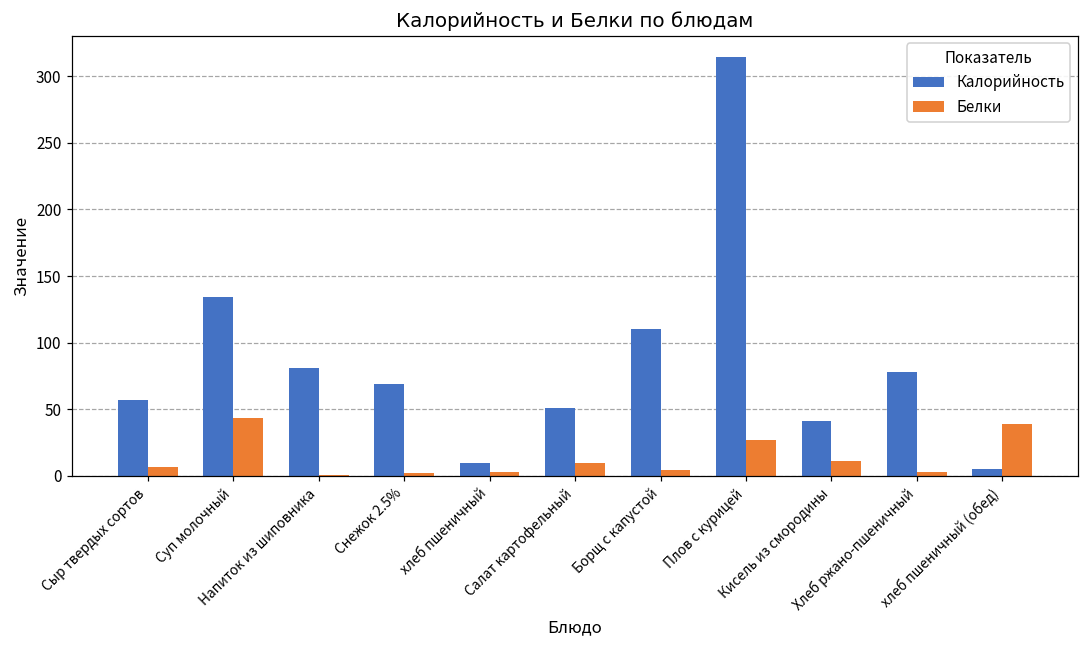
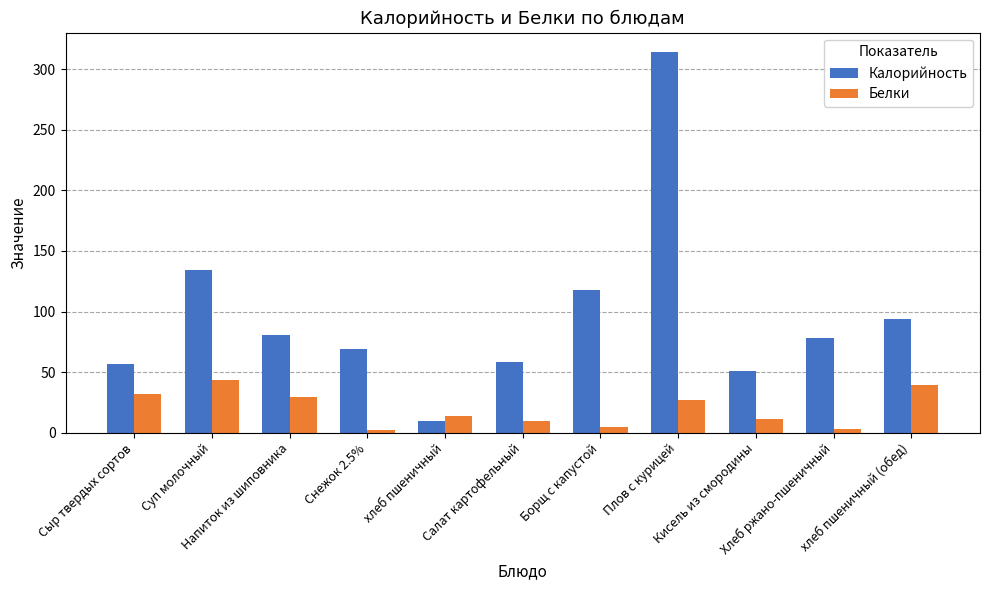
  {
    "Калорийность": {
      "Сыр твердых сортов": 57,
      "Суп молочный": 134,
      "Напиток из шиповника": 81,
      "Снежок 2.5%": 69,
      "хлеб пшеничный": 10,
-     "Салат картофельный": 51,
-     "Борщ с капустой": 110,
+     "Салат картофельный": 59,
+     "Борщ с капустой": 118,
      "Плов с курицей": 315,
-     "Кисель из смородины": 41,
+     "Кисель из смородины": 51,
      "Хлеб ржано-пшеничный": 78,
-     "хлеб пшеничный (обед)": 6
+     "хлеб пшеничный (обед)": 94
    },
    "Белки": {
-     "Сыр твердых сортов": 7,
+     "Сыр твердых сортов": 32,
      "Суп молочный": 43,
-     "Напиток из шиповника": 1,
+     "Напиток из шиповника": 30,
      "Снежок 2.5%": 2,
-     "хлеб пшеничный": 3,
+     "хлеб пшеничный": 13,
      "Салат картофельный": 10,
      "Борщ с капустой": 5,
      "Плов с курицей": 27,
      "Кисель из смородины": 11,
      "Хлеб ржано-пшеничный": 3,
      "хлеб пшеничный (обед)": 39
    }
  }
